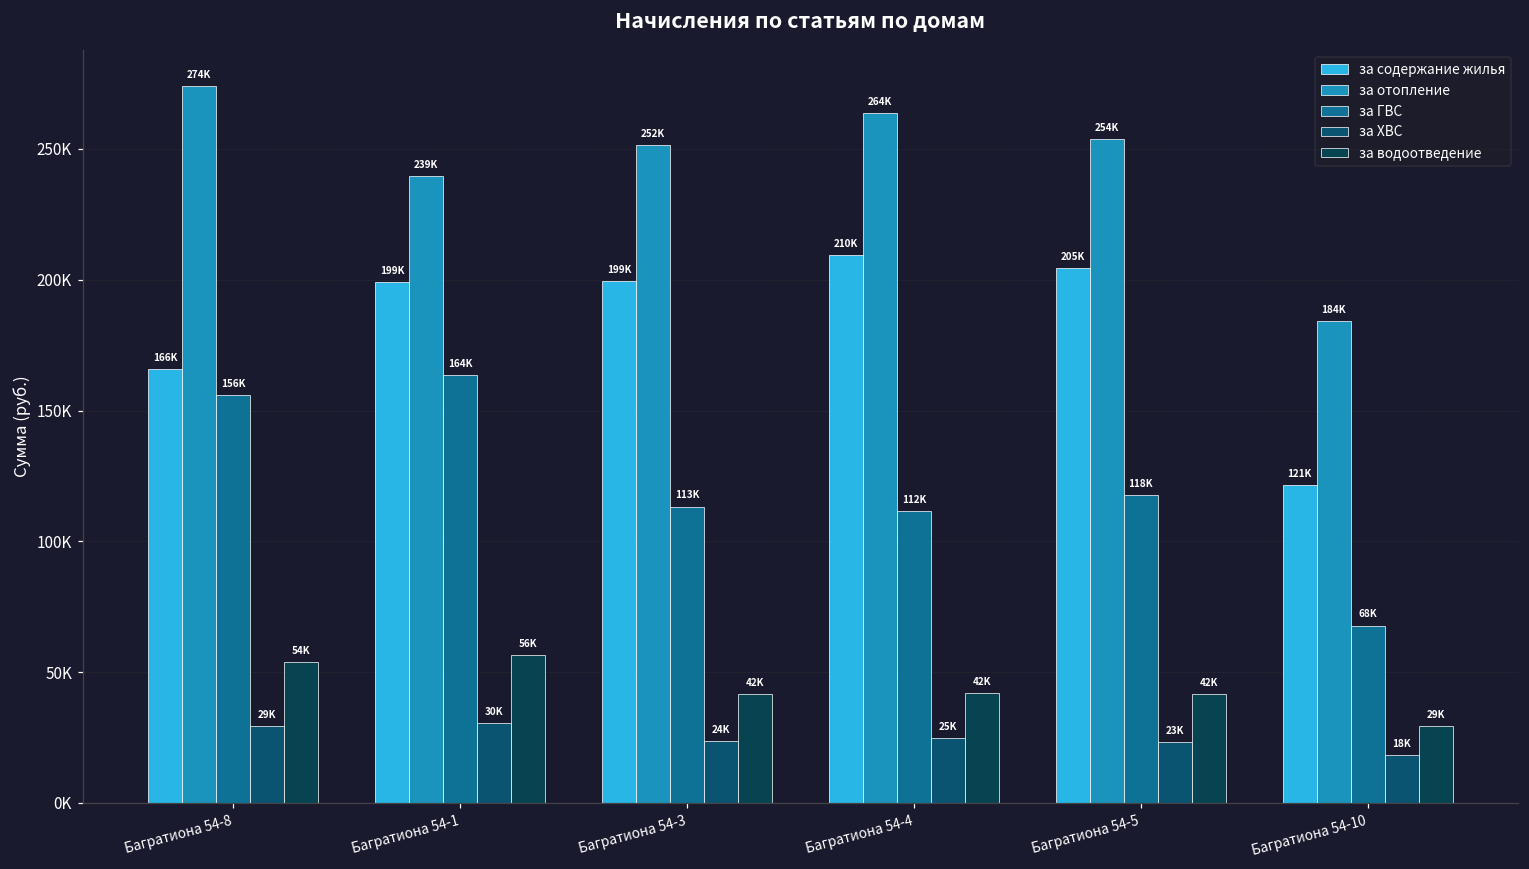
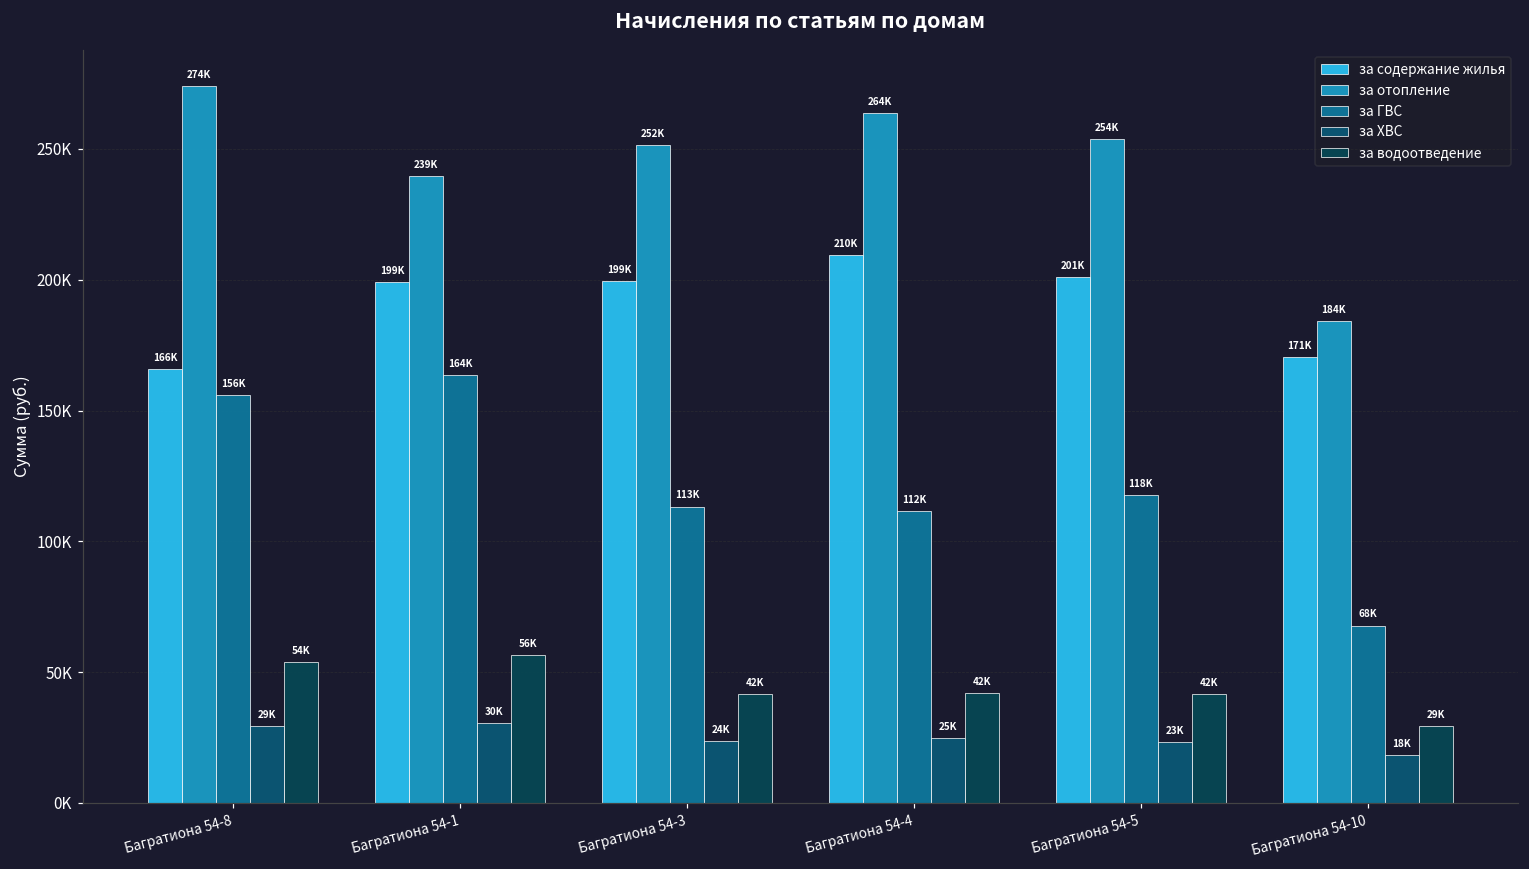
  {
    "за содержание жилья": {
      "Багратиона 54-8": "166K",
      "Багратиона 54-1": "199K",
      "Багратиона 54-3": "199K",
      "Багратиона 54-4": "210K",
-     "Багратиона 54-5": "205K",
-     "Багратиона 54-10": "121K"
+     "Багратиона 54-5": "201K",
+     "Багратиона 54-10": "171K"
    }
  }
